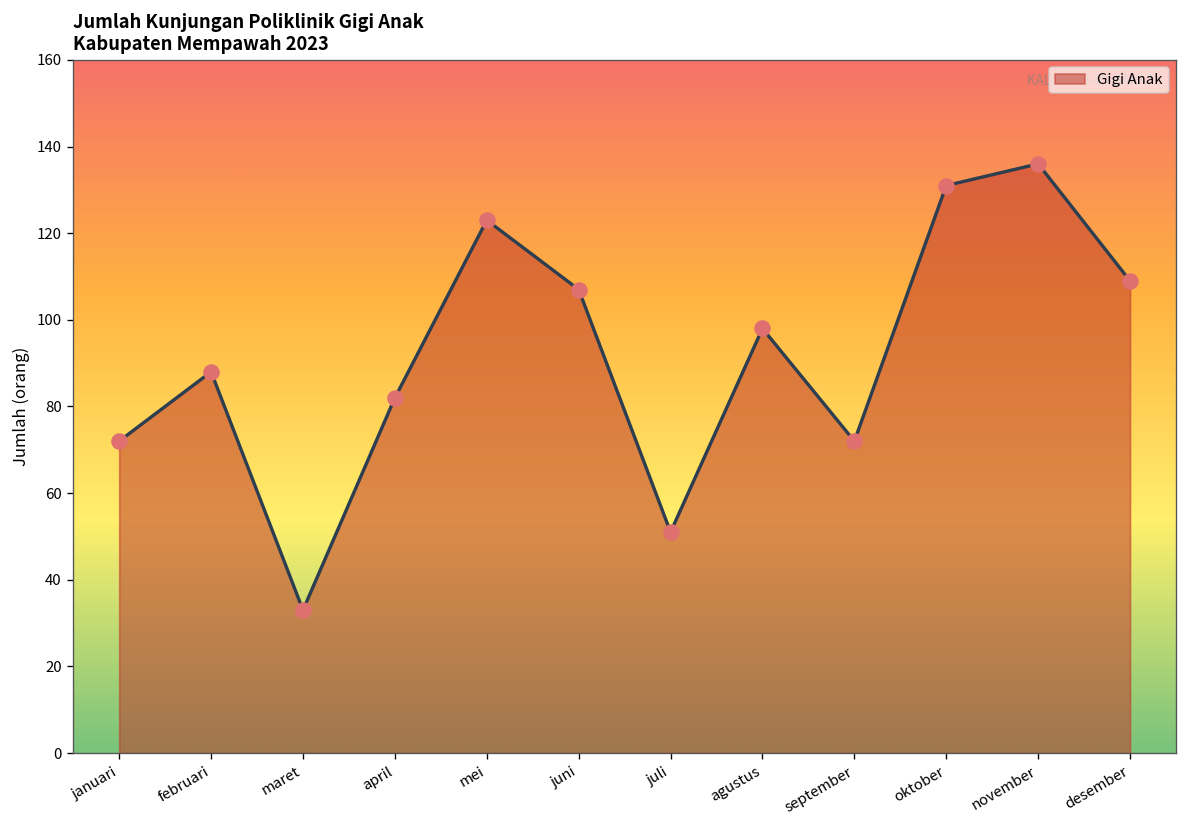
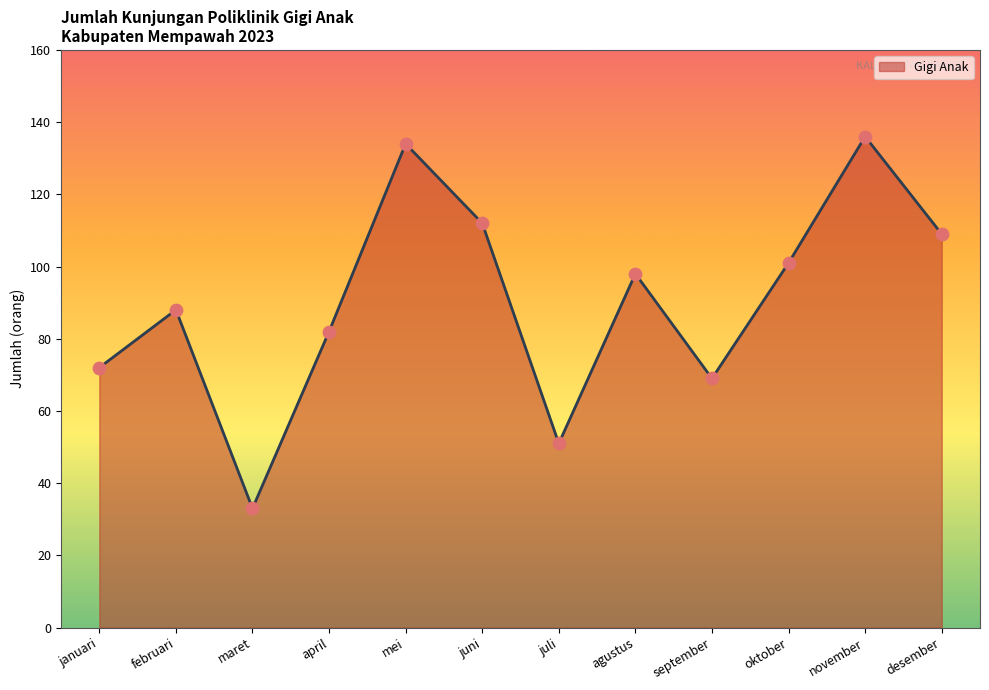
  {
    "januari": 72,
    "februari": 88,
    "maret": 33,
    "april": 82,
-   "mei": 123,
-   "juni": 107,
+   "mei": 134,
+   "juni": 112,
    "juli": 51,
    "agustus": 98,
-   "september": 72,
-   "oktober": 131,
+   "september": 69,
+   "oktober": 101,
    "november": 136,
    "desember": 109
  }
